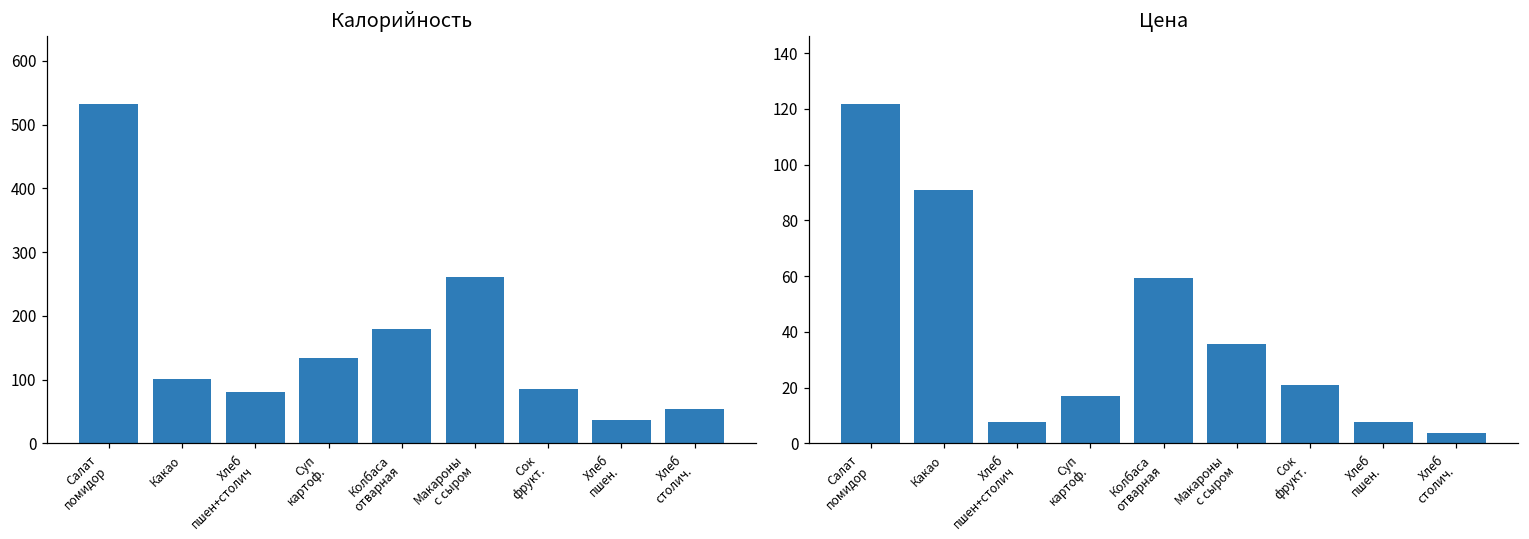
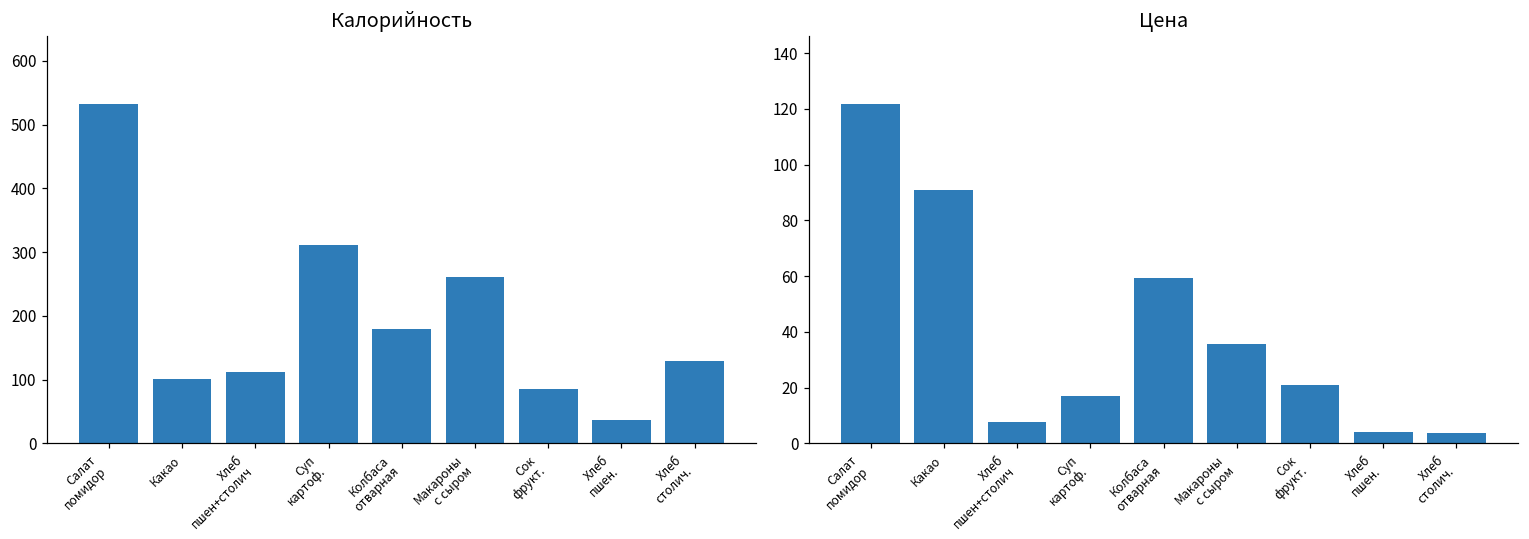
  {
    "Калорийность": {
      "Салат помидор": 530,
      "Какао": 100,
-     "Хлеб пшен+столич": 80,
-     "Суп картоф.": 130,
+     "Хлеб пшен+столич": 110,
+     "Суп картоф.": 310,
      "Колбаса отварная": 180,
      "Макароны с сыром": 260,
      "Сок фрукт.": 90,
      "Хлеб пшен.": 40,
-     "Хлеб столич.": 50
+     "Хлеб столич.": 130
    },
    "Цена": {
      "Салат помидор": 122,
      "Какао": 91,
      "Хлеб пшен+столич": 8,
      "Суп картоф.": 17,
      "Колбаса отварная": 59,
      "Макароны с сыром": 36,
      "Сок фрукт.": 21,
-     "Хлеб пшен.": 8,
+     "Хлеб пшен.": 4,
      "Хлеб столич.": 4
    }
  }
